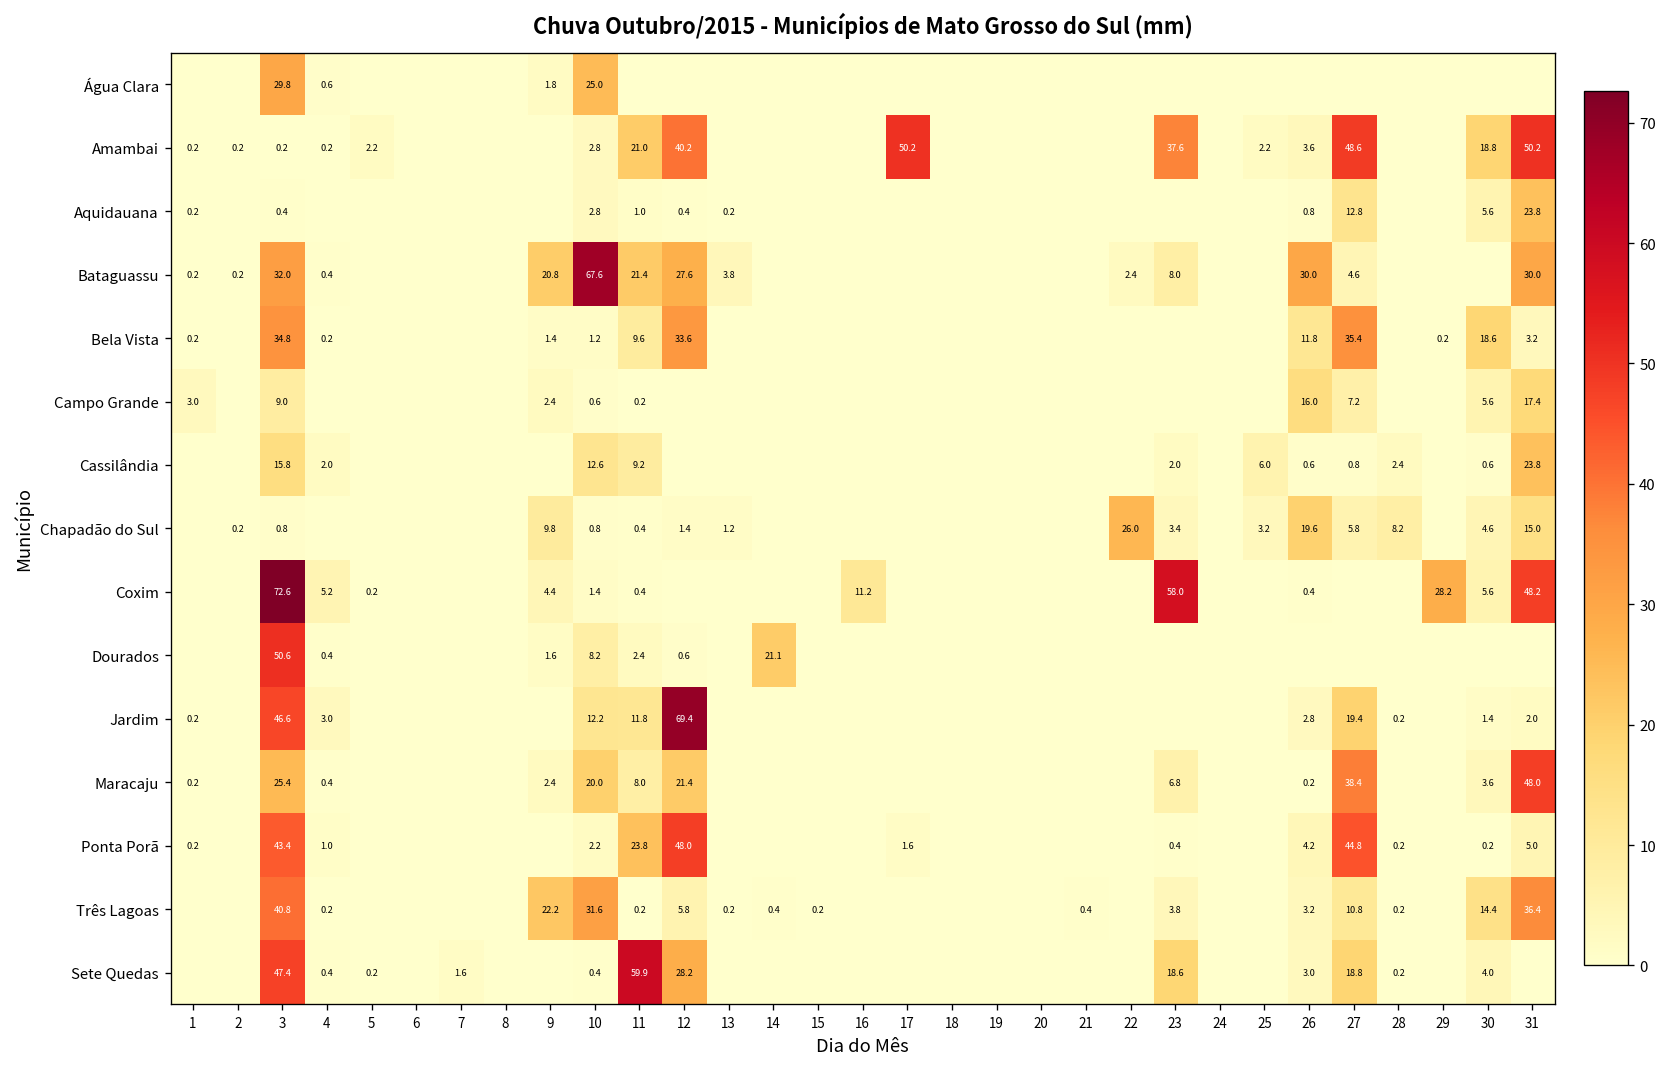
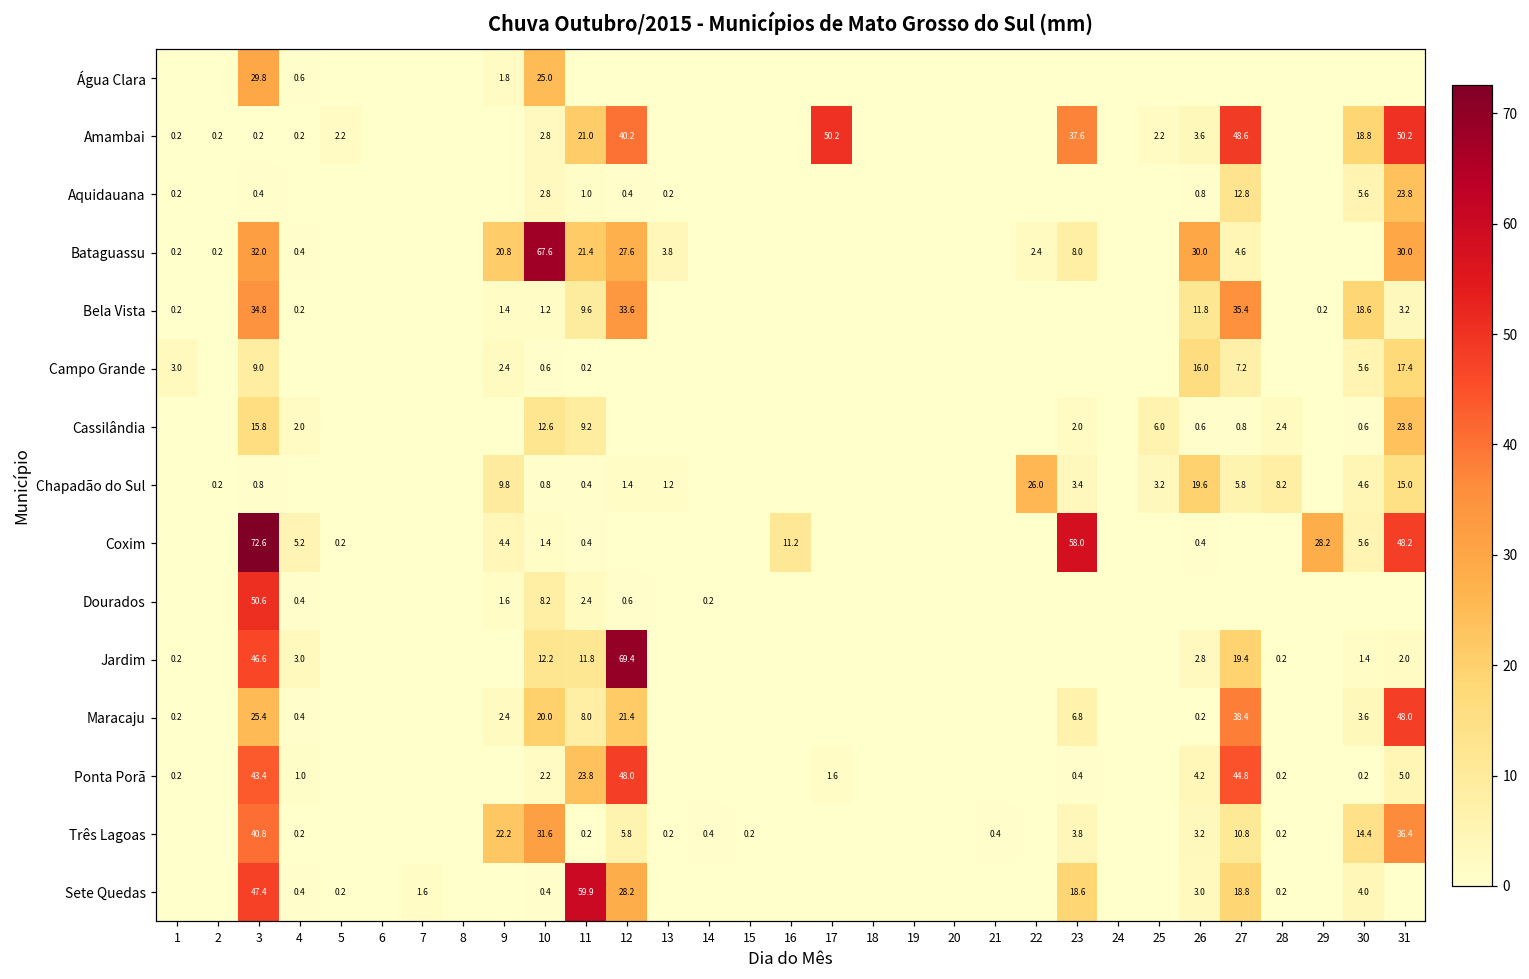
  {
    "Água Clara": {
      "3": 29.8,
      "4": 0.6,
      "9": 1.8,
      "10": 25.0
    },
    "Amambai": {
      "1": 0.2,
      "2": 0.2,
      "3": 0.2,
      "4": 0.2,
      "5": 2.2,
      "10": 2.8,
      "11": 21.0,
      "12": 40.2,
      "17": 50.2,
      "23": 37.6,
      "25": 2.2,
      "26": 3.6,
      "27": 48.6,
      "30": 18.8,
      "31": 50.2
    },
    "Aquidauana": {
      "1": 0.2,
      "3": 0.4,
      "10": 2.8,
      "11": 1.0,
      "12": 0.4,
      "13": 0.2,
      "26": 0.8,
      "27": 12.8,
      "30": 5.6,
      "31": 23.8
    },
    "Bataguassu": {
      "1": 0.2,
      "2": 0.2,
      "3": 32.0,
      "4": 0.4,
      "9": 20.8,
      "10": 67.6,
      "11": 21.4,
      "12": 27.6,
      "13": 3.8,
      "22": 2.4,
      "23": 8.0,
      "26": 30.0,
      "27": 4.6,
      "31": 30.0
    },
    "Bela Vista": {
      "1": 0.2,
      "3": 34.8,
      "4": 0.2,
      "9": 1.4,
      "10": 1.2,
      "11": 9.6,
      "12": 33.6,
      "26": 11.8,
      "27": 35.4,
      "29": 0.2,
      "30": 18.6,
      "31": 3.2
    },
    "Campo Grande": {
      "1": 3.0,
      "3": 9.0,
      "9": 2.4,
      "10": 0.6,
      "11": 0.2,
      "26": 16.0,
      "27": 7.2,
      "30": 5.6,
      "31": 17.4
    },
    "Cassilândia": {
      "3": 15.8,
      "4": 2.0,
      "10": 12.6,
      "11": 9.2,
      "23": 2.0,
      "25": 6.0,
      "26": 0.6,
      "27": 0.8,
      "28": 2.4,
      "30": 0.6,
      "31": 23.8
    },
    "Chapadão do Sul": {
      "2": 0.2,
      "3": 0.8,
      "9": 9.8,
      "10": 0.8,
      "11": 0.4,
      "12": 1.4,
      "13": 1.2,
      "22": 26.0,
      "23": 3.4,
      "25": 3.2,
      "26": 19.6,
      "27": 5.8,
      "28": 8.2,
      "30": 4.6,
      "31": 15.0
    },
    "Coxim": {
      "3": 72.6,
      "4": 5.2,
      "5": 0.2,
      "9": 4.4,
      "10": 1.4,
      "11": 0.4,
      "16": 11.2,
      "23": 58.0,
      "26": 0.4,
      "29": 28.2,
      "30": 5.6,
      "31": 48.2
    },
    "Dourados": {
      "3": 50.6,
      "4": 0.4,
      "9": 1.6,
      "10": 8.2,
      "11": 2.4,
      "12": 0.6,
-     "14": 21.1
+     "14": 0.2
    },
    "Jardim": {
      "1": 0.2,
      "3": 46.6,
      "4": 3.0,
      "10": 12.2,
      "11": 11.8,
      "12": 69.4,
      "26": 2.8,
      "27": 19.4,
      "28": 0.2,
      "30": 1.4,
      "31": 2.0
    },
    "Maracaju": {
      "1": 0.2,
      "3": 25.4,
      "4": 0.4,
      "9": 2.4,
      "10": 20.0,
      "11": 8.0,
      "12": 21.4,
      "23": 6.8,
      "26": 0.2,
      "27": 38.4,
      "30": 3.6,
      "31": 48.0
    },
    "Ponta Porã": {
      "1": 0.2,
      "3": 43.4,
      "4": 1.0,
      "10": 2.2,
      "11": 23.8,
      "12": 48.0,
      "17": 1.6,
      "23": 0.4,
      "26": 4.2,
      "27": 44.8,
      "28": 0.2,
      "30": 0.2,
      "31": 5.0
    },
    "Três Lagoas": {
      "3": 40.8,
      "4": 0.2,
      "9": 22.2,
      "10": 31.6,
      "11": 0.2,
      "12": 5.8,
      "13": 0.2,
      "14": 0.4,
      "15": 0.2,
      "21": 0.4,
      "23": 3.8,
      "26": 3.2,
      "27": 10.8,
      "28": 0.2,
      "30": 14.4,
      "31": 36.4
    },
    "Sete Quedas": {
      "3": 47.4,
      "4": 0.4,
      "5": 0.2,
      "7": 1.6,
      "10": 0.4,
      "11": 59.9,
      "12": 28.2,
      "23": 18.6,
      "26": 3.0,
      "27": 18.8,
      "28": 0.2,
      "30": 4.0
    }
  }
